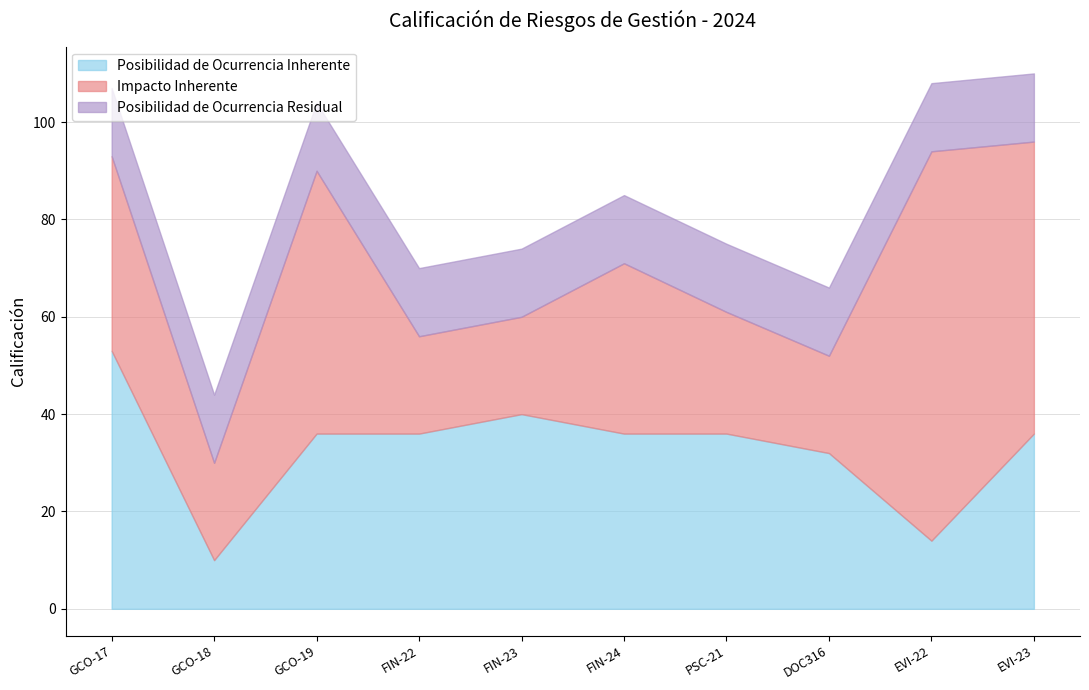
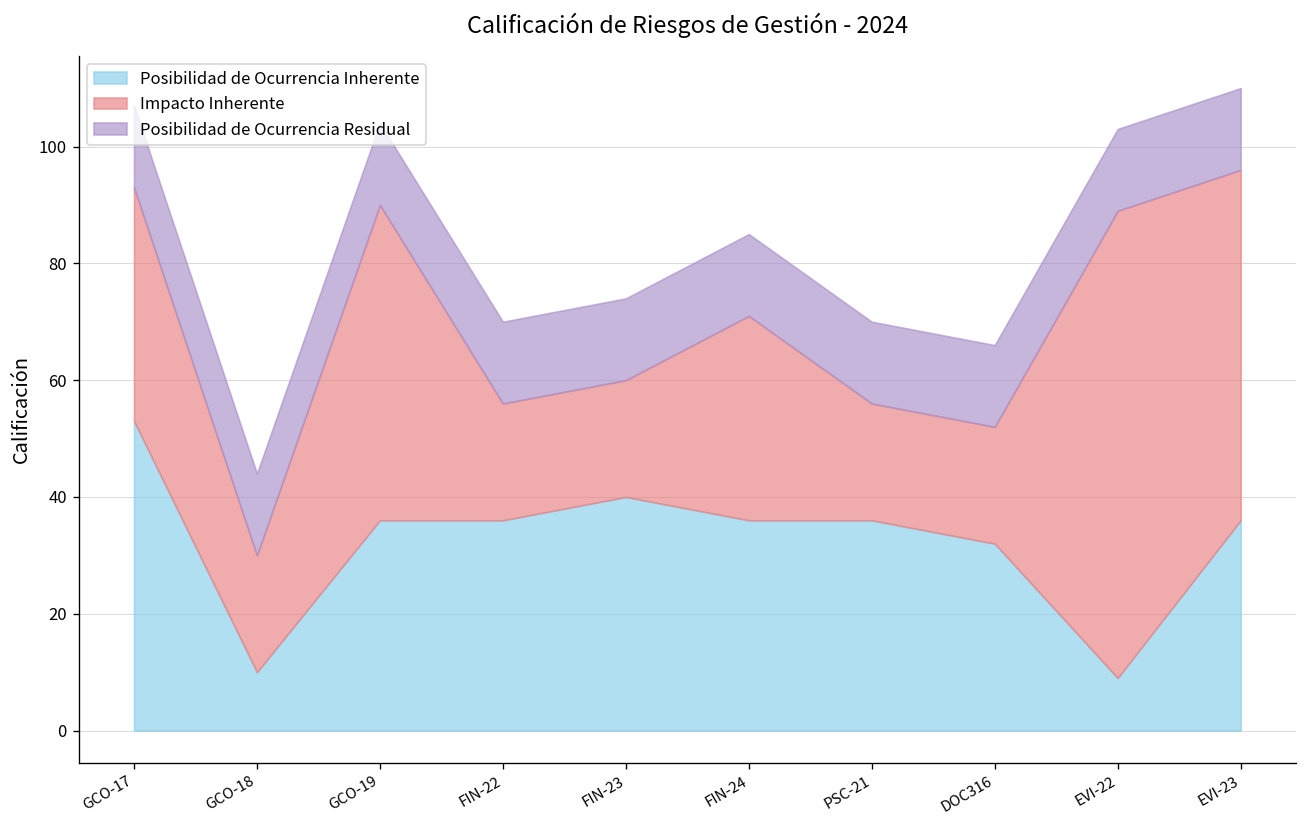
  {
    "Posibilidad de Ocurrencia Inherente": {
      "GCO-17": 53,
      "GCO-18": 10,
      "GCO-19": 36,
      "FIN-22": 36,
      "FIN-23": 40,
      "FIN-24": 36,
      "PSC-21": 36,
      "DOC316": 32,
-     "EVI-22": 14,
+     "EVI-22": 9,
      "EVI-23": 36
    },
    "Impacto Inherente": {
      "GCO-17": 40,
      "GCO-18": 20,
      "GCO-19": 54,
      "FIN-22": 20,
      "FIN-23": 20,
      "FIN-24": 35,
-     "PSC-21": 25,
+     "PSC-21": 20,
      "DOC316": 20,
      "EVI-22": 80,
      "EVI-23": 60
    },
    "Posibilidad de Ocurrencia Residual": {
      "GCO-18": 14,
      "FIN-22": 14,
      "FIN-23": 14,
      "FIN-24": 14,
      "PSC-21": 14,
      "DOC316": 14,
      "EVI-22": 14,
      "EVI-23": 14
    }
  }
